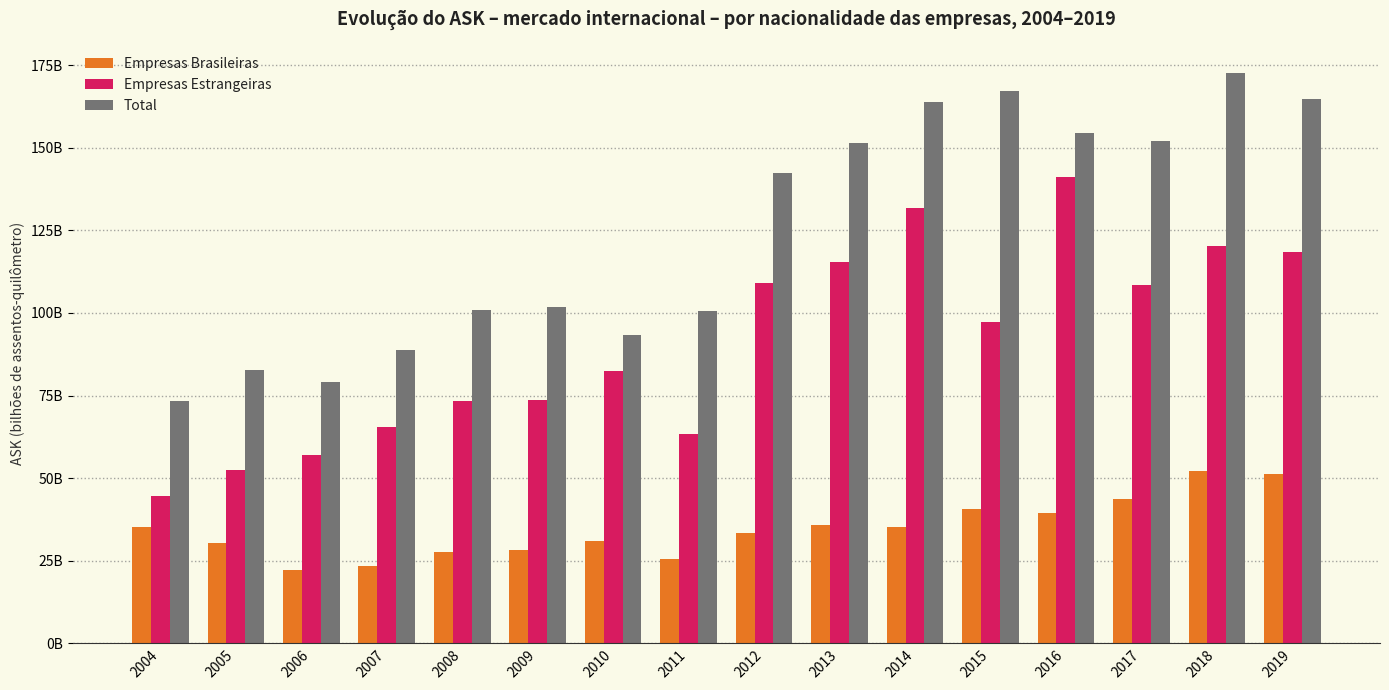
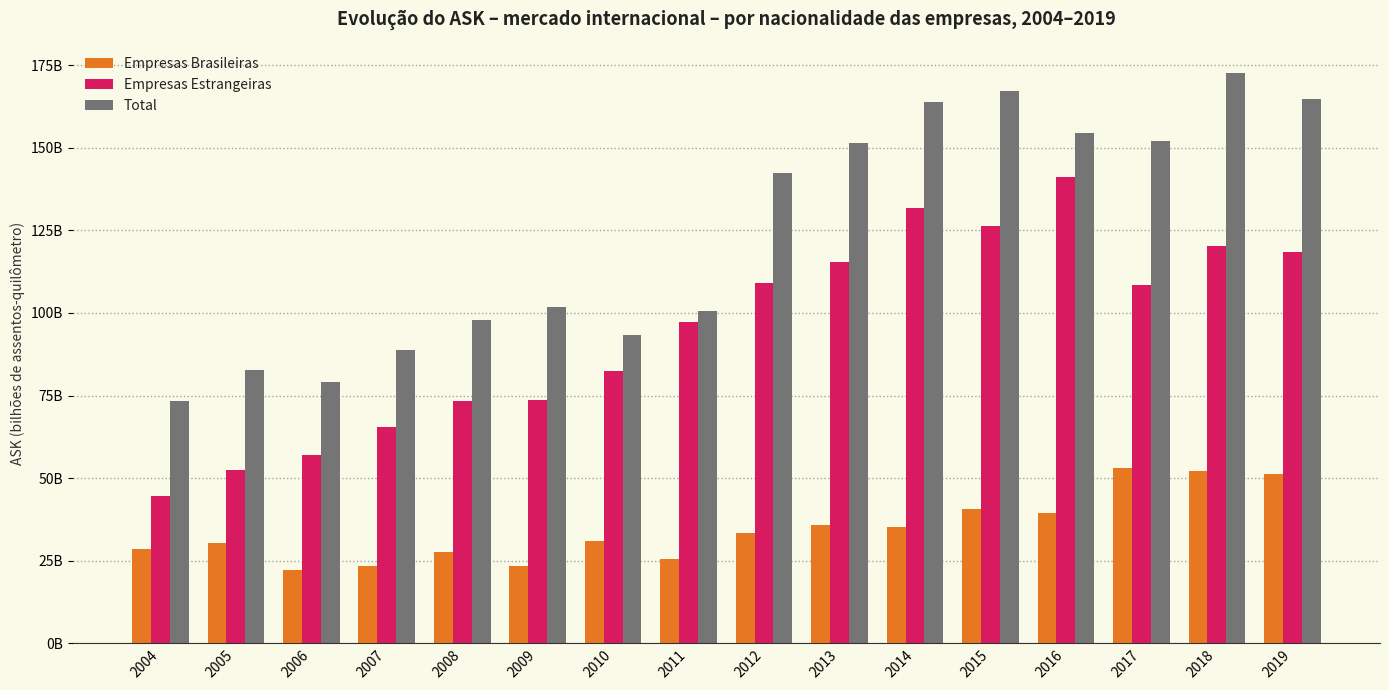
  {
    "Empresas Brasileiras": {
-     "2004": 35000000000,
+     "2004": 29000000000,
      "2005": 31000000000,
      "2006": 22000000000,
      "2007": 23000000000,
      "2008": 28000000000,
-     "2009": 28000000000,
+     "2009": 23000000000,
      "2010": 31000000000,
      "2011": 26000000000,
      "2012": 33000000000,
      "2013": 36000000000,
      "2014": 35000000000,
      "2015": 41000000000,
      "2016": 39000000000,
-     "2017": 44000000000,
+     "2017": 53000000000,
      "2018": 52000000000,
      "2019": 51000000000
    },
    "Empresas Estrangeiras": {
      "2004": 45000000000,
      "2005": 52000000000,
      "2006": 57000000000,
      "2007": 66000000000,
      "2008": 73000000000,
      "2009": 74000000000,
      "2010": 83000000000,
-     "2011": 63000000000,
+     "2011": 97000000000,
      "2012": 109000000000,
      "2013": 115000000000,
      "2014": 132000000000,
-     "2015": 97000000000,
+     "2015": 126000000000,
      "2016": 141000000000,
      "2017": 108000000000,
      "2018": 120000000000,
      "2019": 119000000000
    },
    "Total": {
      "2004": 73000000000,
      "2005": 83000000000,
      "2006": 79000000000,
      "2007": 89000000000,
-     "2008": 101000000000,
+     "2008": 98000000000,
      "2009": 102000000000,
      "2010": 93000000000,
      "2011": 101000000000,
      "2012": 142000000000,
      "2013": 151000000000,
      "2014": 164000000000,
      "2015": 167000000000,
      "2016": 154000000000,
      "2017": 152000000000,
      "2018": 173000000000,
      "2019": 165000000000
    }
  }
